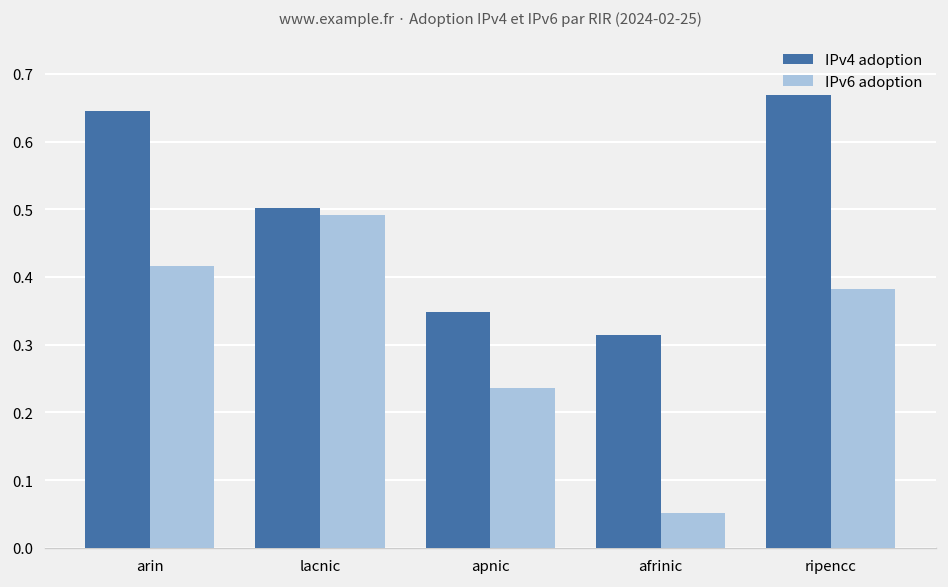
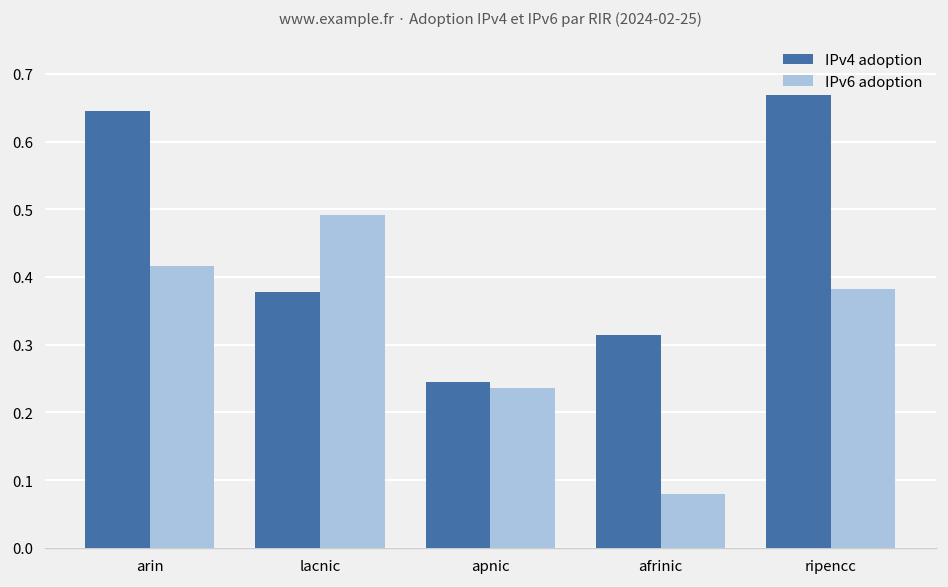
  {
    "IPv4 adoption": {
      "arin": 0.64,
-     "lacnic": 0.50,
-     "apnic": 0.35,
+     "lacnic": 0.38,
+     "apnic": 0.24,
      "afrinic": 0.31,
      "ripencc": 0.67
    },
    "IPv6 adoption": {
      "arin": 0.42,
      "lacnic": 0.49,
      "apnic": 0.24,
-     "afrinic": 0.05,
+     "afrinic": 0.08,
      "ripencc": 0.38
    }
  }
